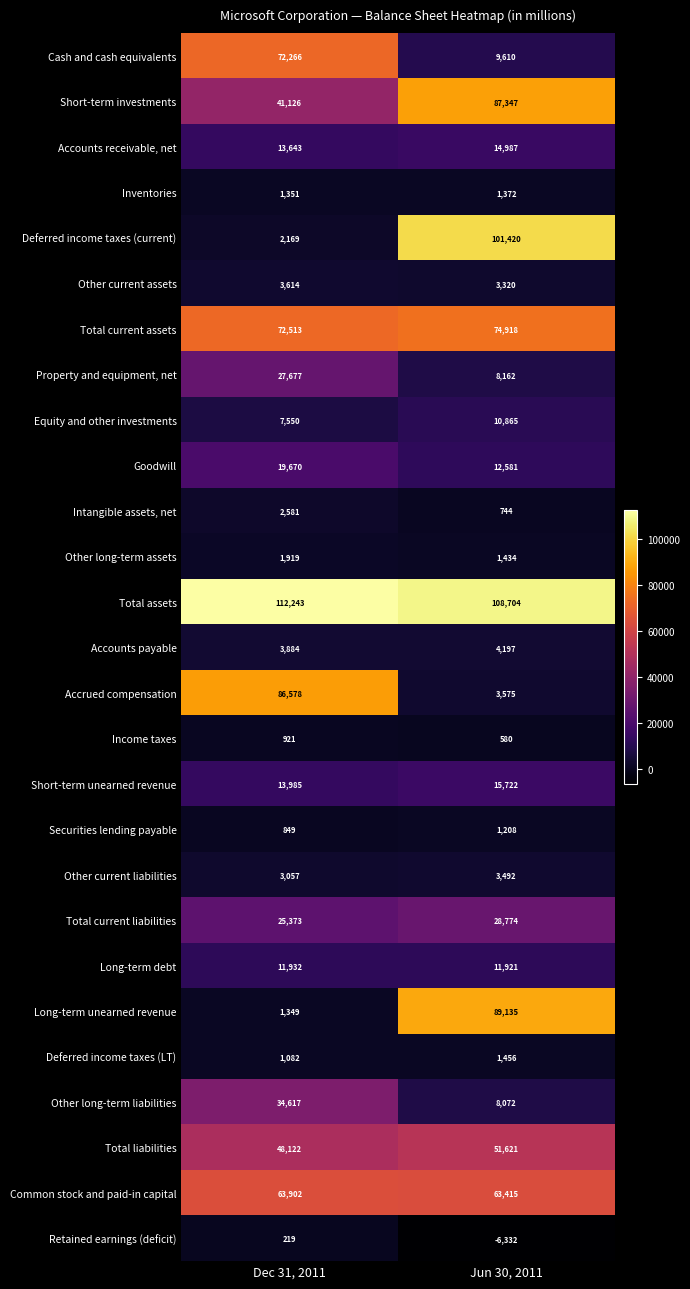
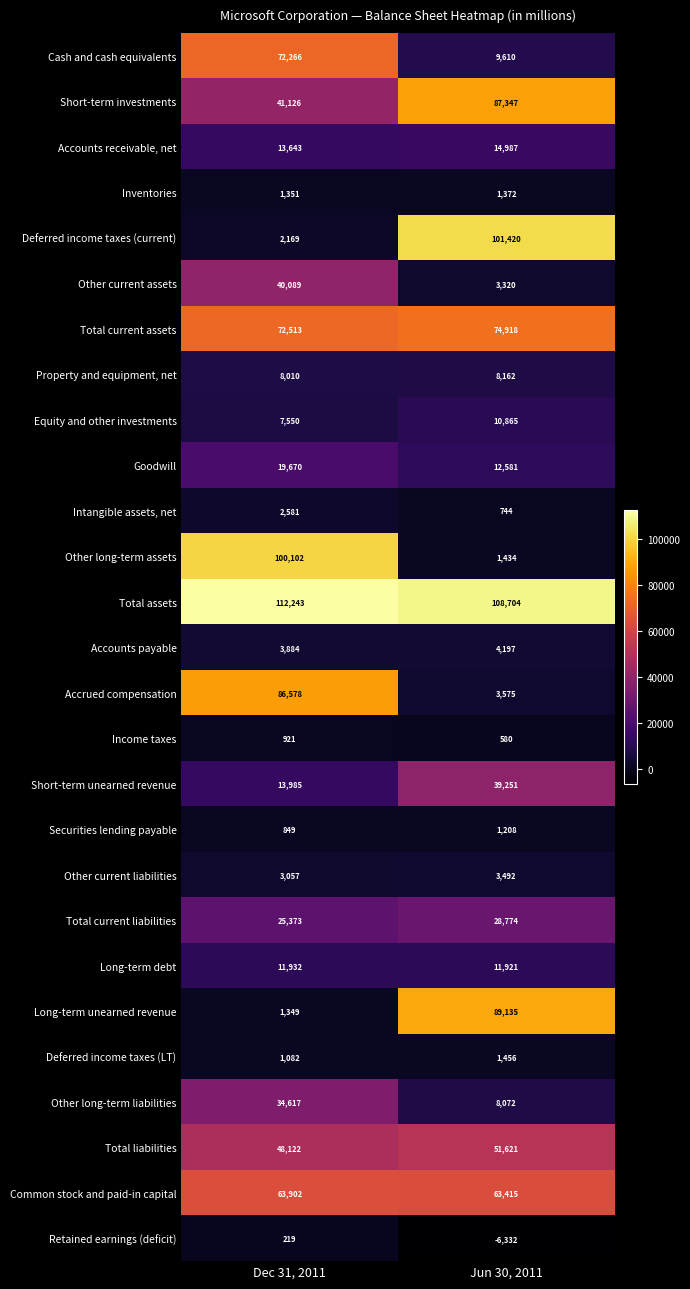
  {
    "Cash and cash equivalents": {
      "Dec 31, 2011": "72,266",
      "Jun 30, 2011": "9,610"
    },
    "Short-term investments": {
      "Dec 31, 2011": "41,126",
      "Jun 30, 2011": "87,347"
    },
    "Accounts receivable, net": {
      "Dec 31, 2011": "13,643",
      "Jun 30, 2011": "14,987"
    },
    "Inventories": {
      "Dec 31, 2011": "1,351",
      "Jun 30, 2011": "1,372"
    },
    "Deferred income taxes (current)": {
      "Dec 31, 2011": "2,169",
      "Jun 30, 2011": "101,420"
    },
    "Other current assets": {
-     "Dec 31, 2011": "3,614",
+     "Dec 31, 2011": "40,089",
      "Jun 30, 2011": "3,320"
    },
    "Total current assets": {
      "Dec 31, 2011": "72,513",
      "Jun 30, 2011": "74,918"
    },
    "Property and equipment, net": {
-     "Dec 31, 2011": "27,677",
+     "Dec 31, 2011": "8,010",
      "Jun 30, 2011": "8,162"
    },
    "Equity and other investments": {
      "Dec 31, 2011": "7,550",
      "Jun 30, 2011": "10,865"
    },
    "Goodwill": {
      "Dec 31, 2011": "19,670",
      "Jun 30, 2011": "12,581"
    },
    "Intangible assets, net": {
      "Dec 31, 2011": "2,581",
      "Jun 30, 2011": "744"
    },
    "Other long-term assets": {
-     "Dec 31, 2011": "1,919",
+     "Dec 31, 2011": "100,102",
      "Jun 30, 2011": "1,434"
    },
    "Total assets": {
      "Dec 31, 2011": "112,243",
      "Jun 30, 2011": "108,704"
    },
    "Accounts payable": {
      "Dec 31, 2011": "3,884",
      "Jun 30, 2011": "4,197"
    },
    "Accrued compensation": {
      "Dec 31, 2011": "86,578",
      "Jun 30, 2011": "3,575"
    },
    "Income taxes": {
      "Dec 31, 2011": "921",
      "Jun 30, 2011": "580"
    },
    "Short-term unearned revenue": {
      "Dec 31, 2011": "13,985",
-     "Jun 30, 2011": "15,722"
+     "Jun 30, 2011": "39,251"
    },
    "Securities lending payable": {
      "Dec 31, 2011": "849",
      "Jun 30, 2011": "1,208"
    },
    "Other current liabilities": {
      "Dec 31, 2011": "3,057",
      "Jun 30, 2011": "3,492"
    },
    "Total current liabilities": {
      "Dec 31, 2011": "25,373",
      "Jun 30, 2011": "28,774"
    },
    "Long-term debt": {
      "Dec 31, 2011": "11,932",
      "Jun 30, 2011": "11,921"
    },
    "Long-term unearned revenue": {
      "Dec 31, 2011": "1,349",
      "Jun 30, 2011": "89,135"
    },
    "Deferred income taxes (LT)": {
      "Dec 31, 2011": "1,082",
      "Jun 30, 2011": "1,456"
    },
    "Other long-term liabilities": {
      "Dec 31, 2011": "34,617",
      "Jun 30, 2011": "8,072"
    },
    "Total liabilities": {
      "Dec 31, 2011": "48,122",
      "Jun 30, 2011": "51,621"
    },
    "Common stock and paid-in capital": {
      "Dec 31, 2011": "63,902",
      "Jun 30, 2011": "63,415"
    },
    "Retained earnings (deficit)": {
      "Dec 31, 2011": "219",
      "Jun 30, 2011": "-6,332"
    }
  }
